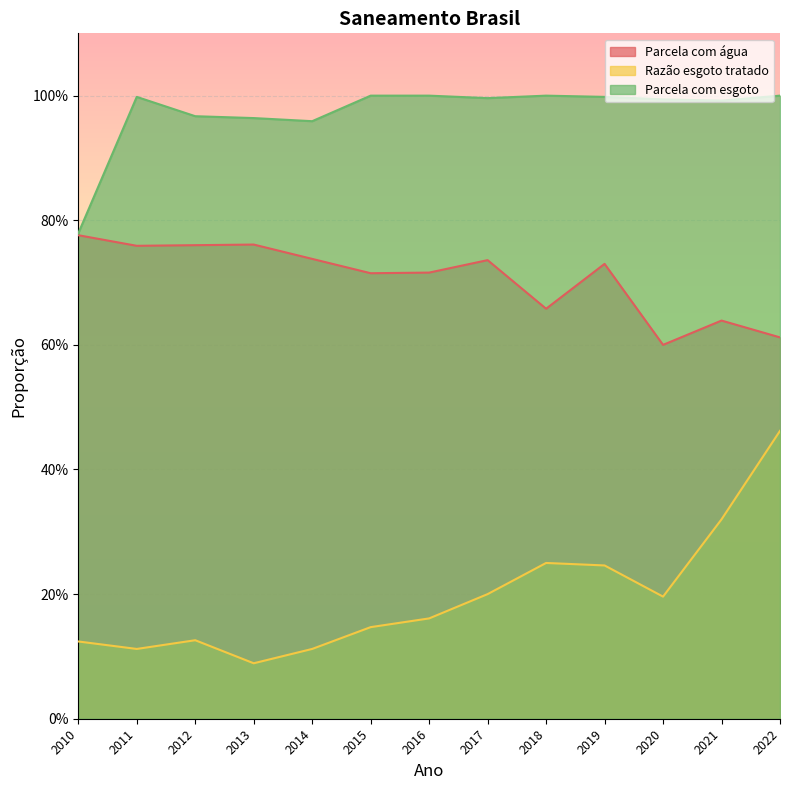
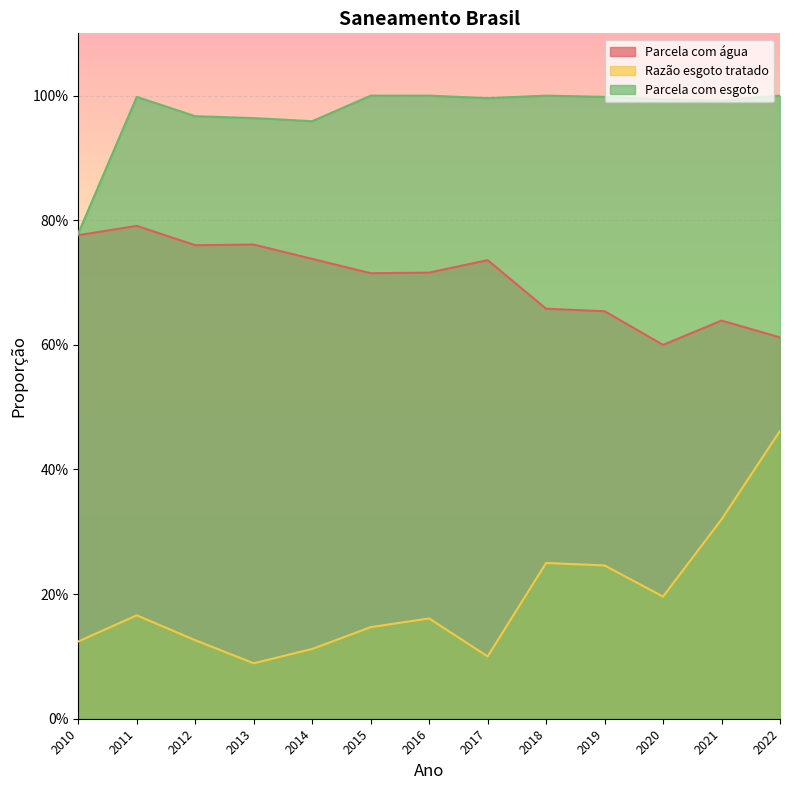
  {
    "Parcela com água": {
-     "2011": "76%",
+     "2011": "79%",
      "2012": "76%",
      "2013": "76%",
      "2014": "74%",
      "2015": "72%",
      "2016": "72%",
      "2017": "74%",
      "2018": "66%",
-     "2019": "73%",
+     "2019": "65%",
      "2020": "60%",
      "2021": "64%",
      "2022": "61%"
    },
    "Razão esgoto tratado": {
      "2010": "12%",
-     "2011": "11%",
+     "2011": "17%",
      "2012": "13%",
      "2013": "9%",
      "2014": "11%",
      "2015": "15%",
      "2016": "16%",
-     "2017": "20%",
+     "2017": "10%",
      "2018": "25%",
      "2019": "25%",
      "2020": "20%",
      "2021": "32%",
      "2022": "46%"
    },
    "Parcela com esgoto": {
      "2011": "100%",
      "2012": "97%",
      "2013": "96%",
      "2014": "96%",
      "2015": "100%",
      "2016": "100%",
      "2017": "100%",
      "2018": "100%",
      "2019": "100%",
      "2022": "100%"
    }
  }
